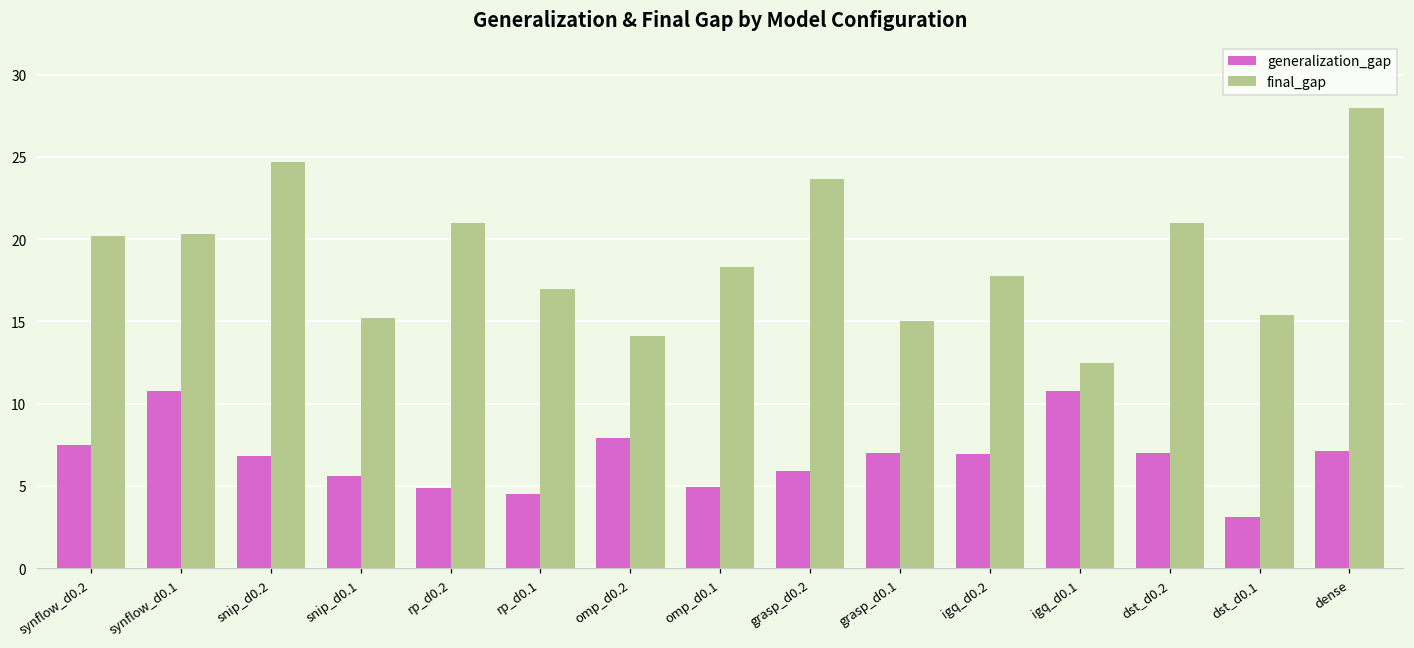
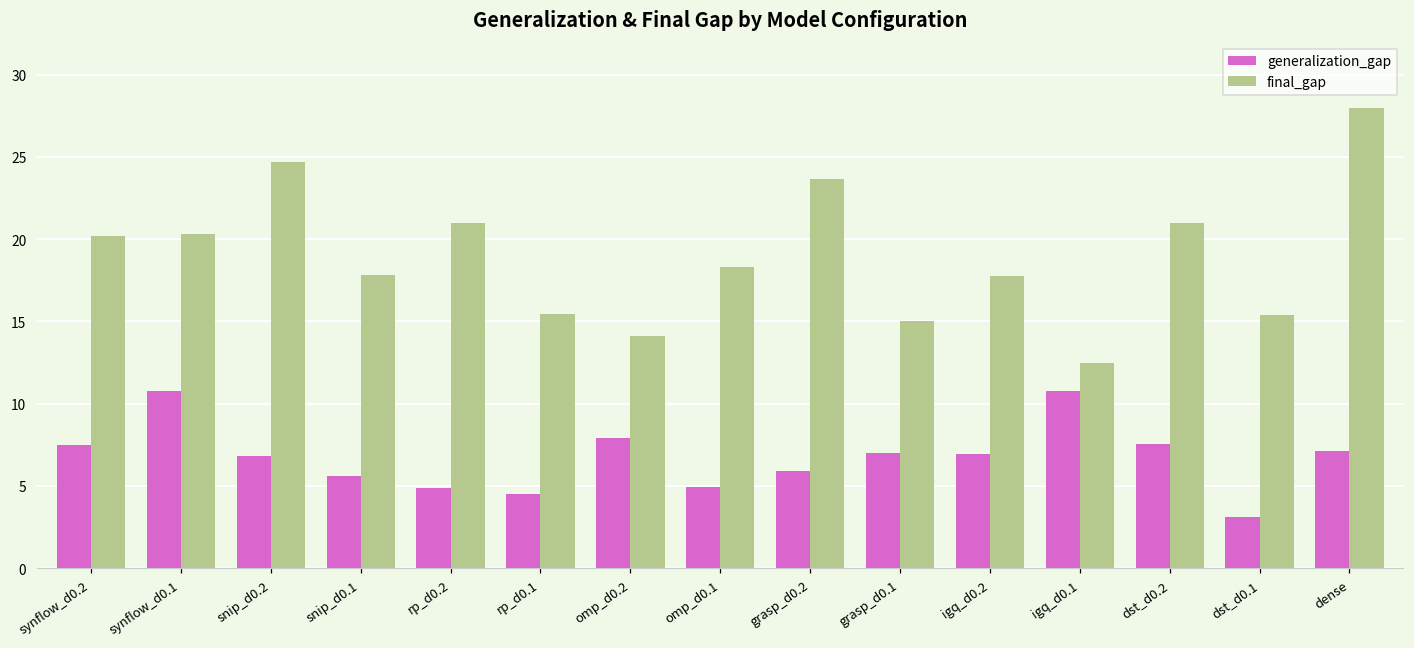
  {
    "generalization_gap": {
      "synflow_d0.2": 7.5,
      "synflow_d0.1": 10.8,
      "snip_d0.2": 6.8,
      "snip_d0.1": 5.6,
      "rp_d0.2": 4.9,
      "rp_d0.1": 4.5,
      "omp_d0.2": 7.9,
      "omp_d0.1": 5.0,
      "grasp_d0.2": 5.9,
      "grasp_d0.1": 7.0,
      "igq_d0.2": 7.0,
      "igq_d0.1": 10.7,
-     "dst_d0.2": 7.0,
+     "dst_d0.2": 7.6,
      "dst_d0.1": 3.1,
      "dense": 7.2
    },
    "final_gap": {
      "synflow_d0.2": 20.2,
      "synflow_d0.1": 20.3,
      "snip_d0.2": 24.7,
-     "snip_d0.1": 15.2,
+     "snip_d0.1": 17.8,
      "rp_d0.2": 21.0,
-     "rp_d0.1": 17.0,
+     "rp_d0.1": 15.5,
      "omp_d0.2": 14.1,
      "omp_d0.1": 18.3,
      "grasp_d0.2": 23.7,
      "grasp_d0.1": 15.0,
      "igq_d0.2": 17.7,
      "igq_d0.1": 12.5,
      "dst_d0.2": 21.0,
      "dst_d0.1": 15.4,
      "dense": 28.0
    }
  }
